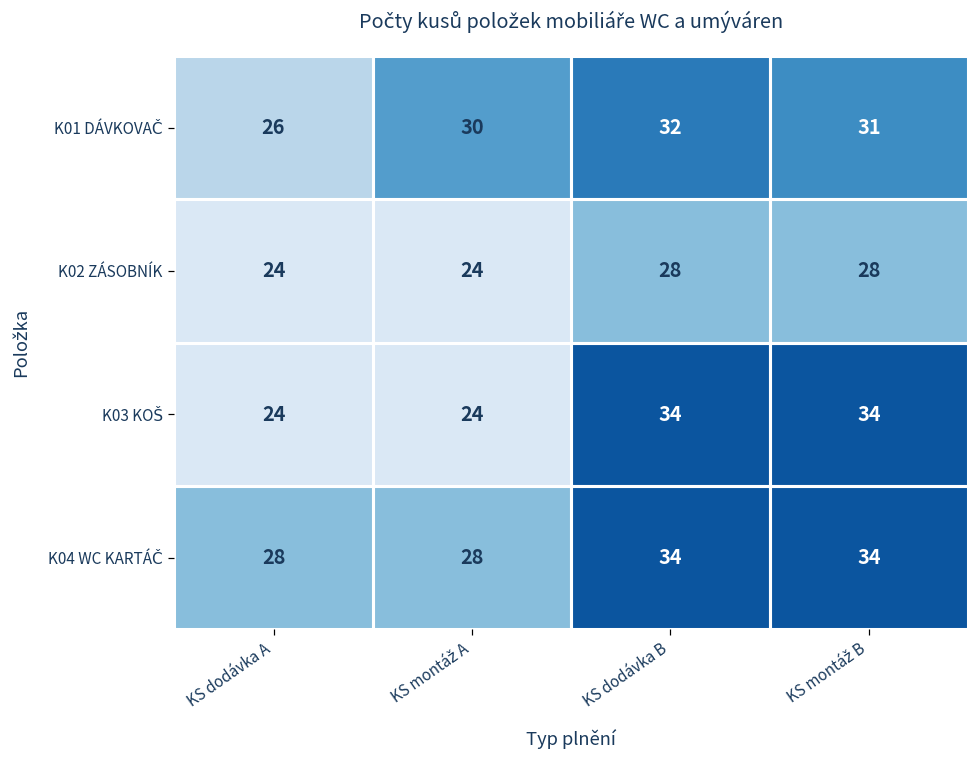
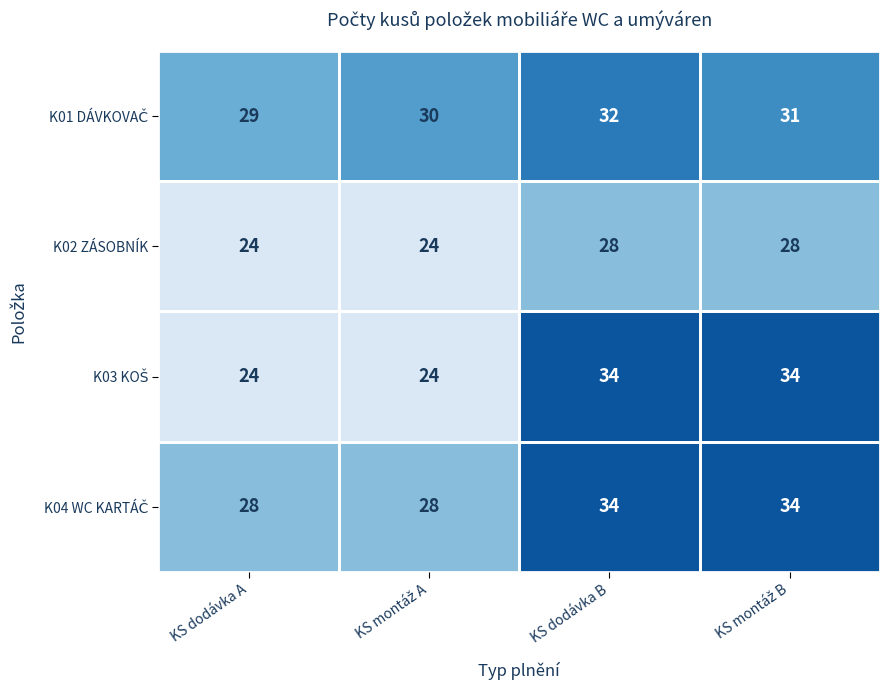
  {
    "K01 DÁVKOVAČ": {
-     "KS dodávka A": 26,
+     "KS dodávka A": 29,
      "KS montáž A": 30,
      "KS dodávka B": 32,
      "KS montáž B": 31
    },
    "K02 ZÁSOBNÍK": {
      "KS dodávka A": 24,
      "KS montáž A": 24,
      "KS dodávka B": 28,
      "KS montáž B": 28
    },
    "K03 KOŠ": {
      "KS dodávka A": 24,
      "KS montáž A": 24,
      "KS dodávka B": 34,
      "KS montáž B": 34
    },
    "K04 WC KARTÁČ": {
      "KS dodávka A": 28,
      "KS montáž A": 28,
      "KS dodávka B": 34,
      "KS montáž B": 34
    }
  }
